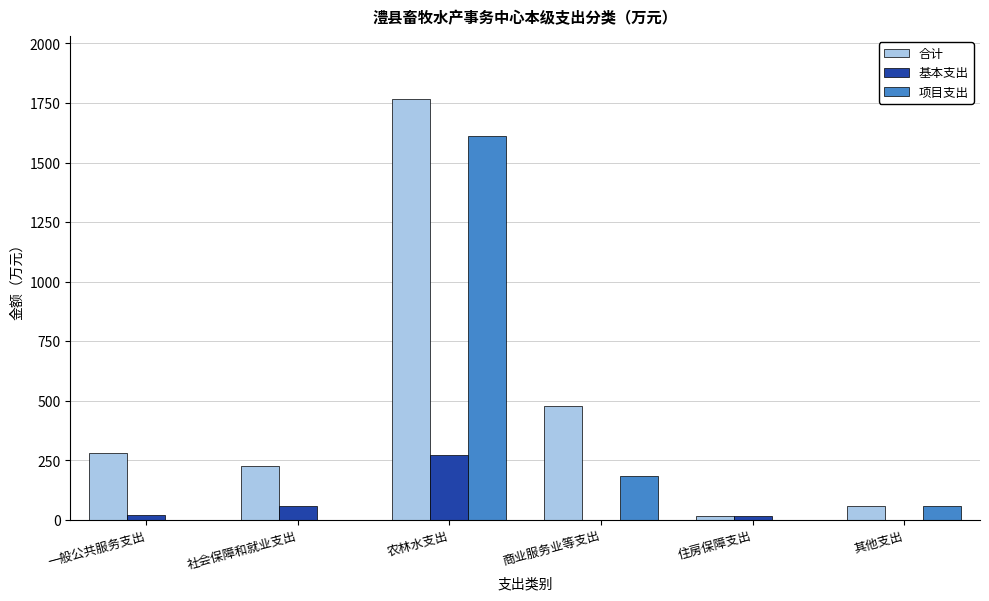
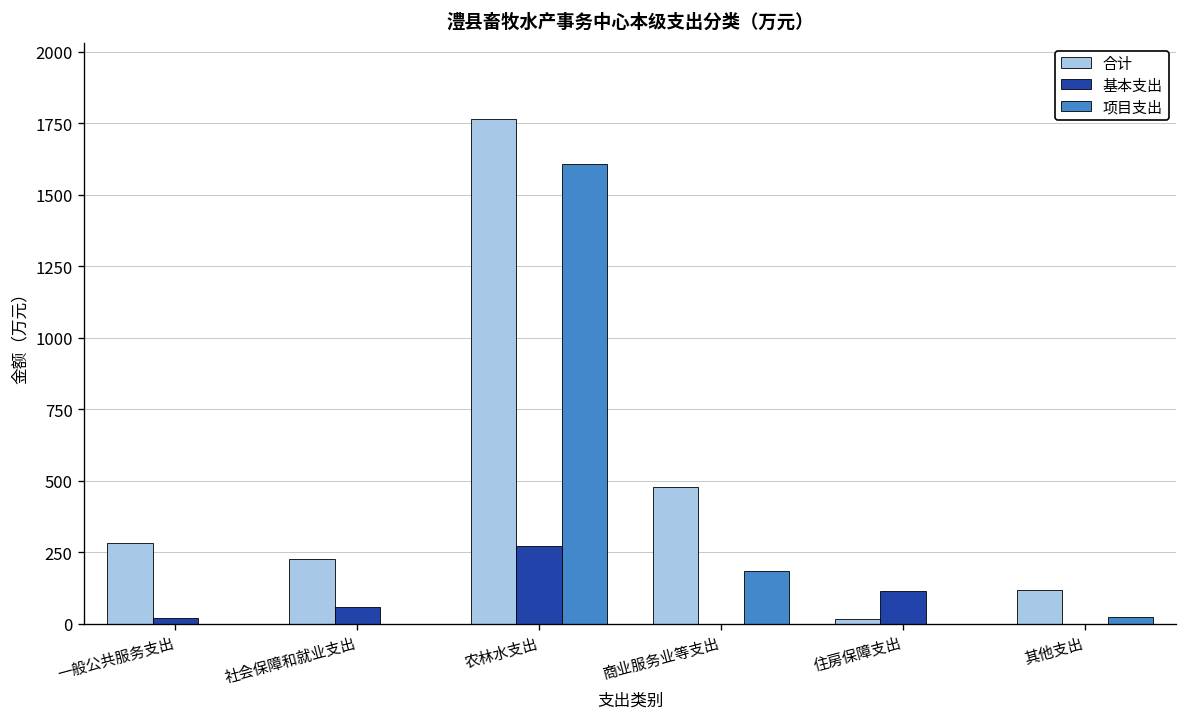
  {
    "合计": {
      "一般公共服务支出": 280,
      "社会保障和就业支出": 230,
      "农林水支出": 1770,
      "商业服务业等支出": 480,
      "住房保障支出": 20,
-     "其他支出": 60
+     "其他支出": 120
    },
    "基本支出": {
      "一般公共服务支出": 20,
      "社会保障和就业支出": 60,
      "农林水支出": 270,
      "商业服务业等支出": 0,
-     "住房保障支出": 20,
+     "住房保障支出": 120,
      "其他支出": 0
    },
    "项目支出": {
      "一般公共服务支出": 0,
      "社会保障和就业支出": 0,
      "农林水支出": 1610,
      "商业服务业等支出": 180,
      "住房保障支出": 0,
-     "其他支出": 60
+     "其他支出": 20
    }
  }
